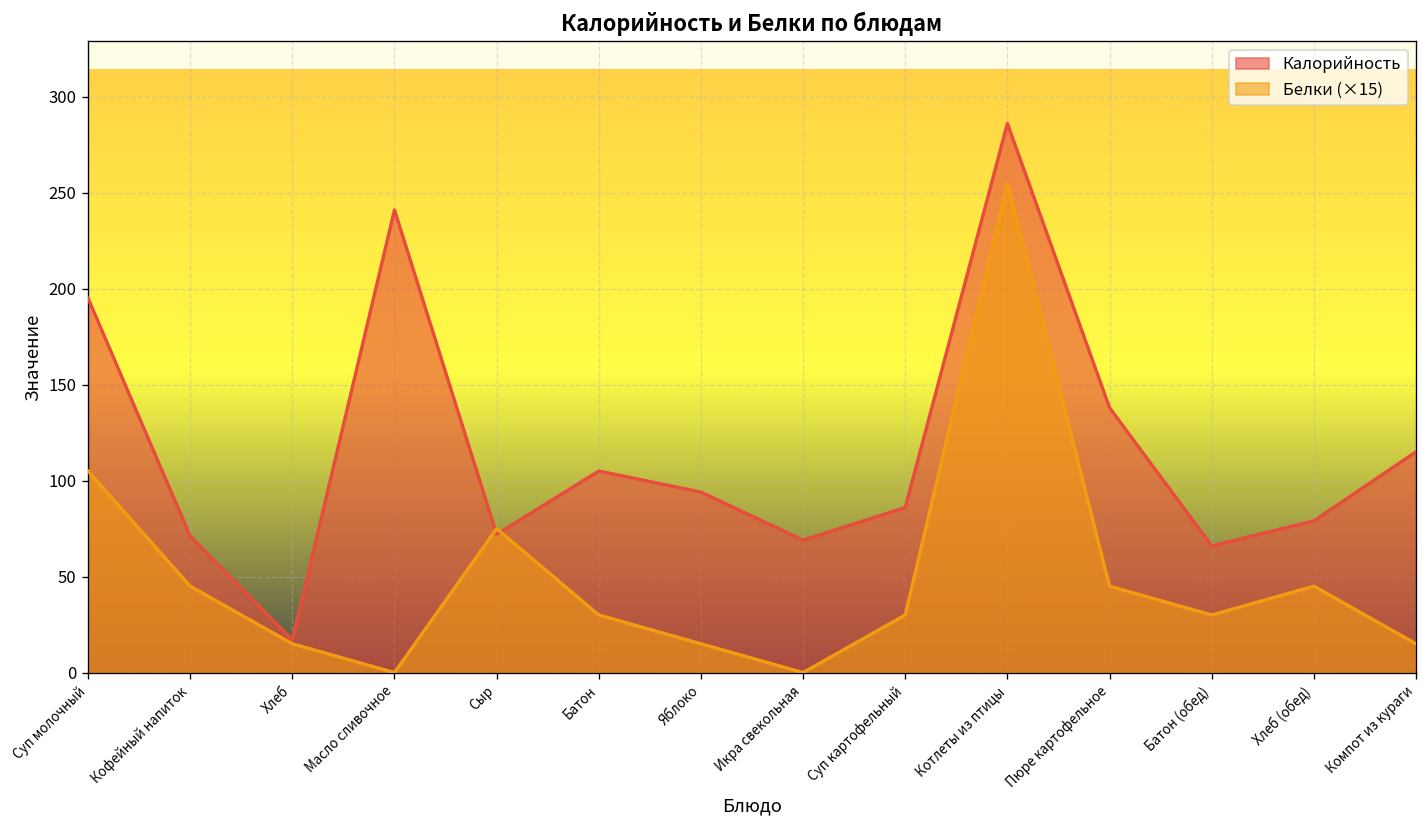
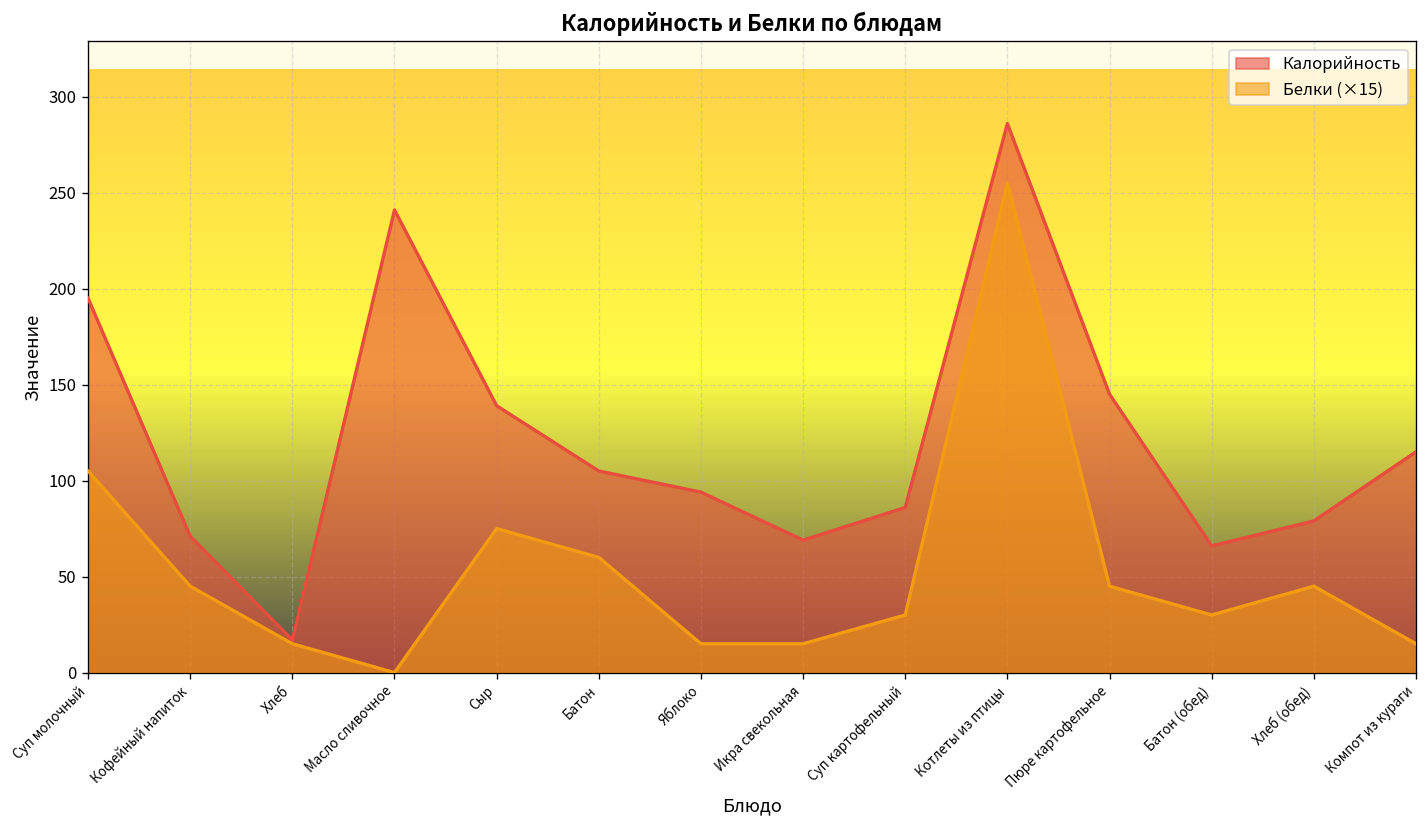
  {
    "Калорийность": {
      "Суп молочный": 195,
      "Кофейный напиток": 71,
      "Хлеб": 17,
      "Масло сливочное": 241,
-     "Сыр": 72,
+     "Сыр": 139,
      "Батон": 105,
      "Яблоко": 94,
      "Икра свекольная": 69,
      "Суп картофельный": 86,
      "Котлеты из птицы": 286,
-     "Пюре картофельное": 138,
+     "Пюре картофельное": 145,
      "Батон (обед)": 66,
      "Хлеб (обед)": 79,
      "Компот из кураги": 115
    },
    "Белки (×15)": {
      "Суп молочный": 105,
      "Кофейный напиток": 45,
      "Хлеб": 15,
      "Масло сливочное": 0,
      "Сыр": 75,
-     "Батон": 30,
+     "Батон": 60,
      "Яблоко": 15,
-     "Икра свекольная": 0,
+     "Икра свекольная": 15,
      "Суп картофельный": 30,
      "Котлеты из птицы": 255,
      "Пюре картофельное": 45,
      "Батон (обед)": 30,
      "Хлеб (обед)": 45,
      "Компот из кураги": 15
    }
  }
